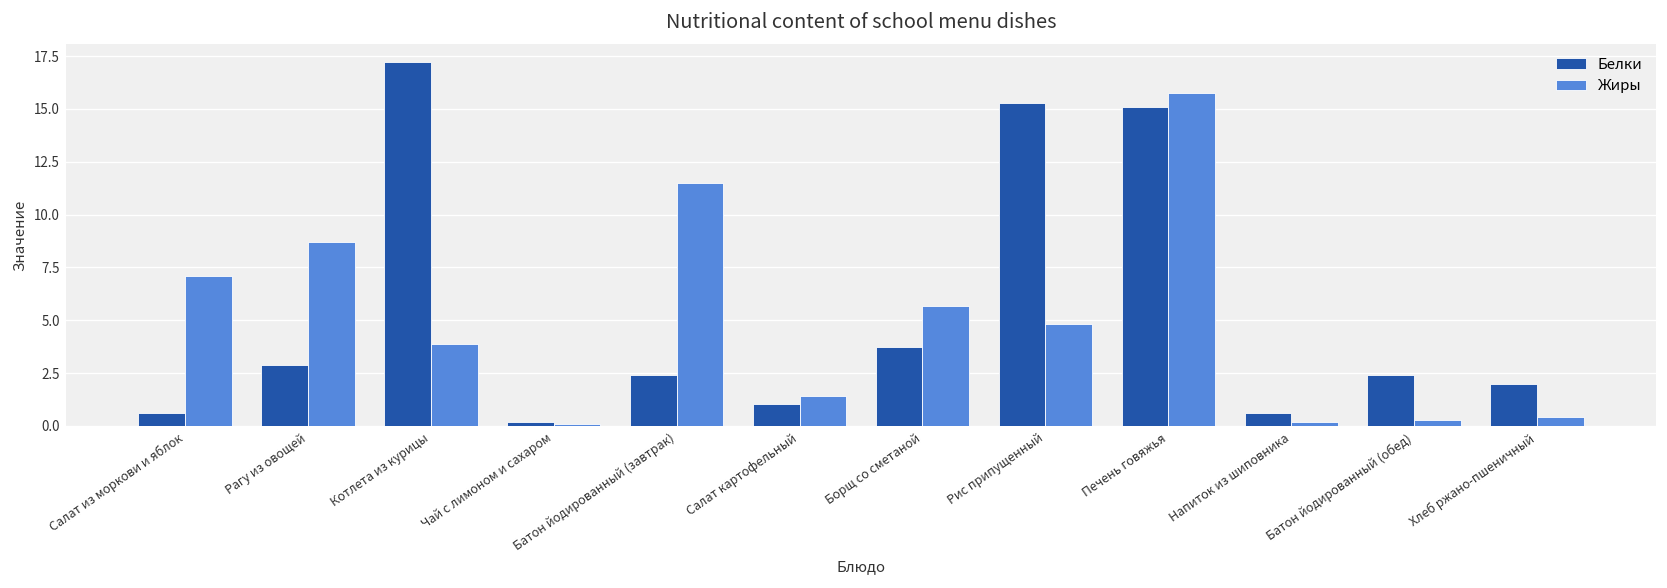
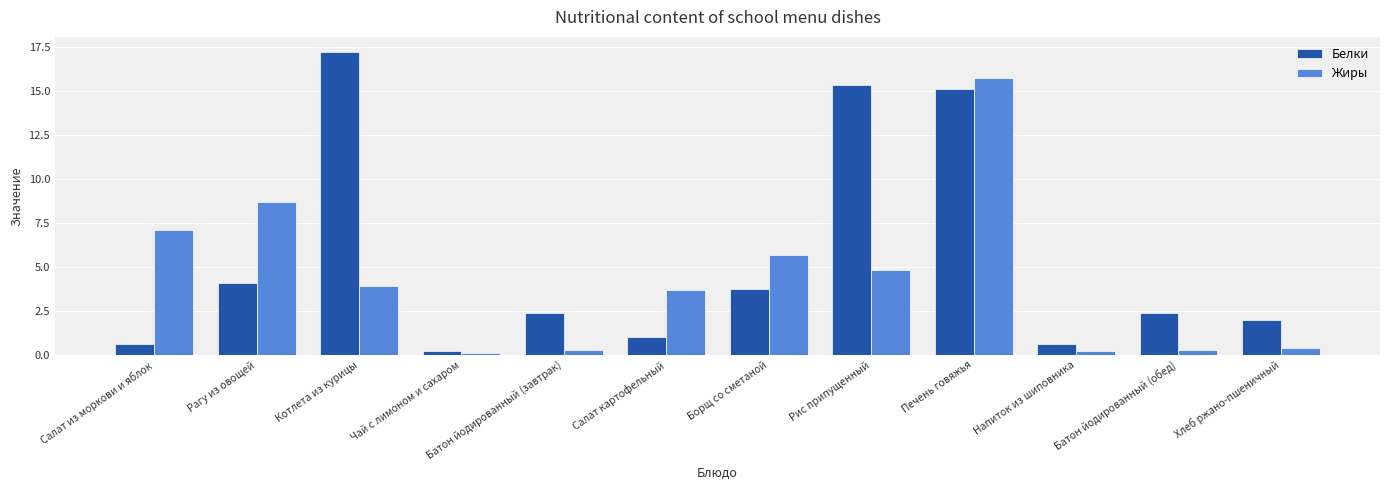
  {
    "Белки": {
      "Салат из моркови и яблок": 0.6,
-     "Рагу из овощей": 2.9,
+     "Рагу из овощей": 4.1,
      "Котлета из курицы": 17.2,
      "Чай с лимоном и сахаром": 0.2,
      "Батон йодированный (завтрак)": 2.4,
      "Салат картофельный": 1.0,
      "Борщ со сметаной": 3.7,
      "Рис припущенный": 15.3,
      "Печень говяжья": 15.1,
      "Напиток из шиповника": 0.6,
      "Батон йодированный (обед)": 2.4,
      "Хлеб ржано-пшеничный": 2.0
    },
    "Жиры": {
      "Салат из моркови и яблок": 7.1,
      "Рагу из овощей": 8.7,
      "Котлета из курицы": 3.9,
-     "Батон йодированный (завтрак)": 11.5,
-     "Салат картофельный": 1.4,
+     "Батон йодированный (завтрак)": 0.3,
+     "Салат картофельный": 3.7,
      "Борщ со сметаной": 5.7,
      "Рис припущенный": 4.8,
      "Печень говяжья": 15.8,
      "Напиток из шиповника": 0.2,
      "Батон йодированный (обед)": 0.3,
      "Хлеб ржано-пшеничный": 0.4
    }
  }
